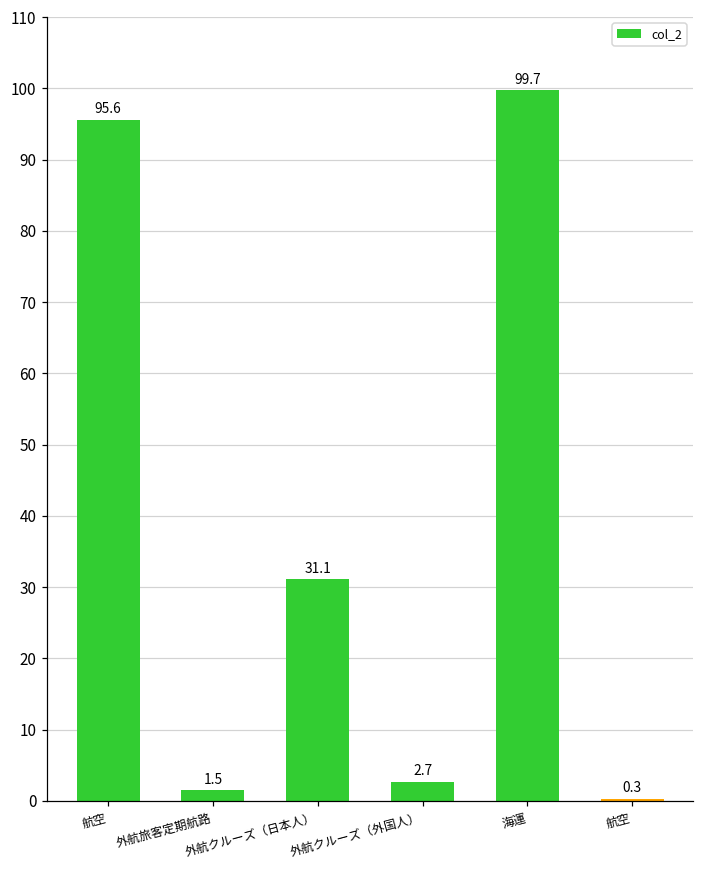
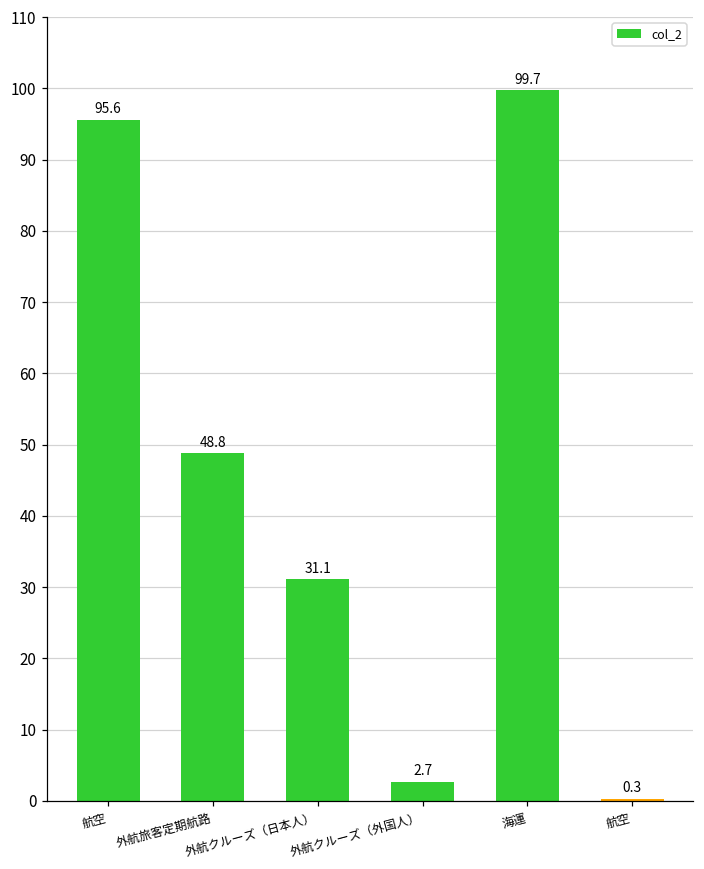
  {
-   "外航旅客定期航路": 1.5,
+   "外航旅客定期航路": 48.8,
    "外航クルーズ（日本人）": 31.1,
    "外航クルーズ（外国人）": 2.7,
    "海運": 99.7
  }
